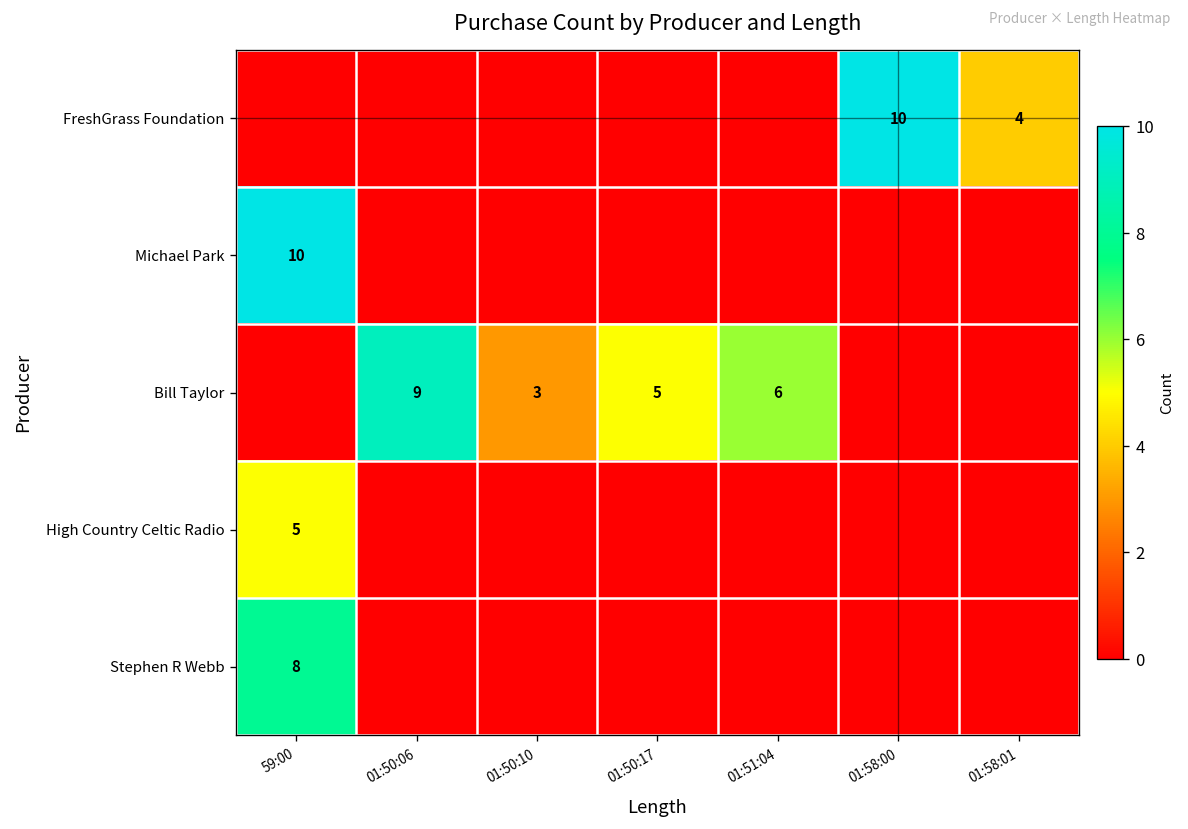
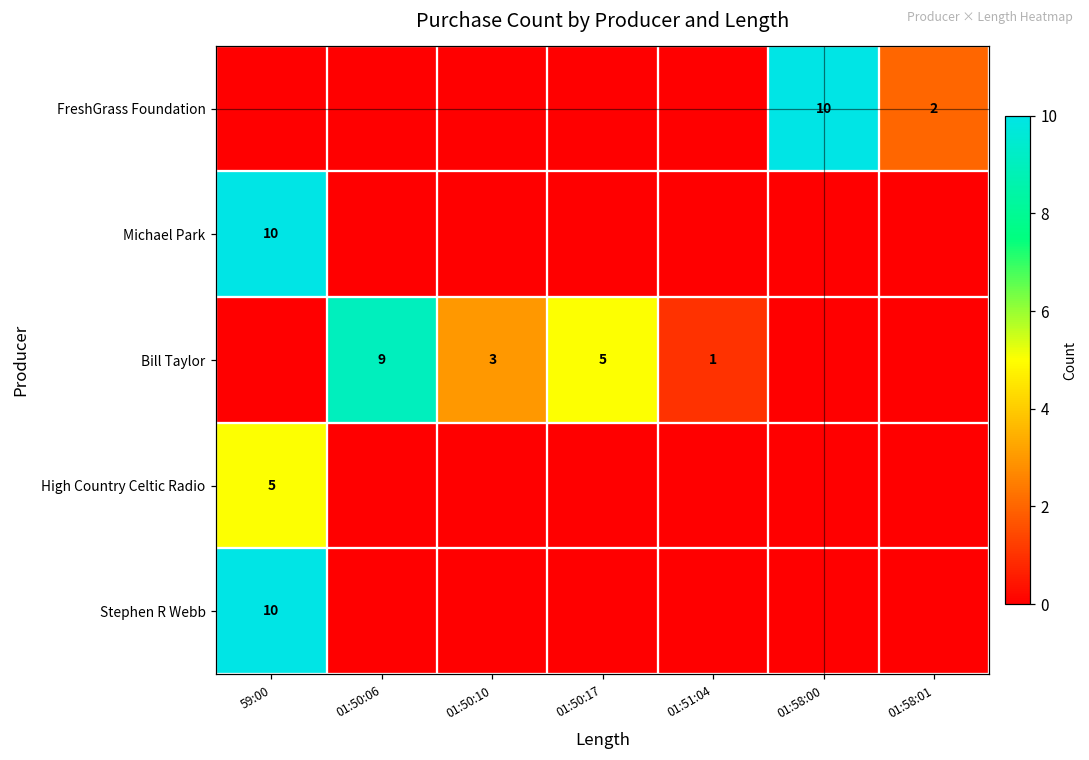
  {
    "FreshGrass Foundation": {
      "01:58:00": 10,
-     "01:58:01": 4
+     "01:58:01": 2
    },
    "Michael Park": {
      "59:00": 10
    },
    "Bill Taylor": {
      "01:50:06": 9,
      "01:50:10": 3,
      "01:50:17": 5,
-     "01:51:04": 6
+     "01:51:04": 1
    },
    "High Country Celtic Radio": {
      "59:00": 5
    },
    "Stephen R Webb": {
-     "59:00": 8
+     "59:00": 10
    }
  }
